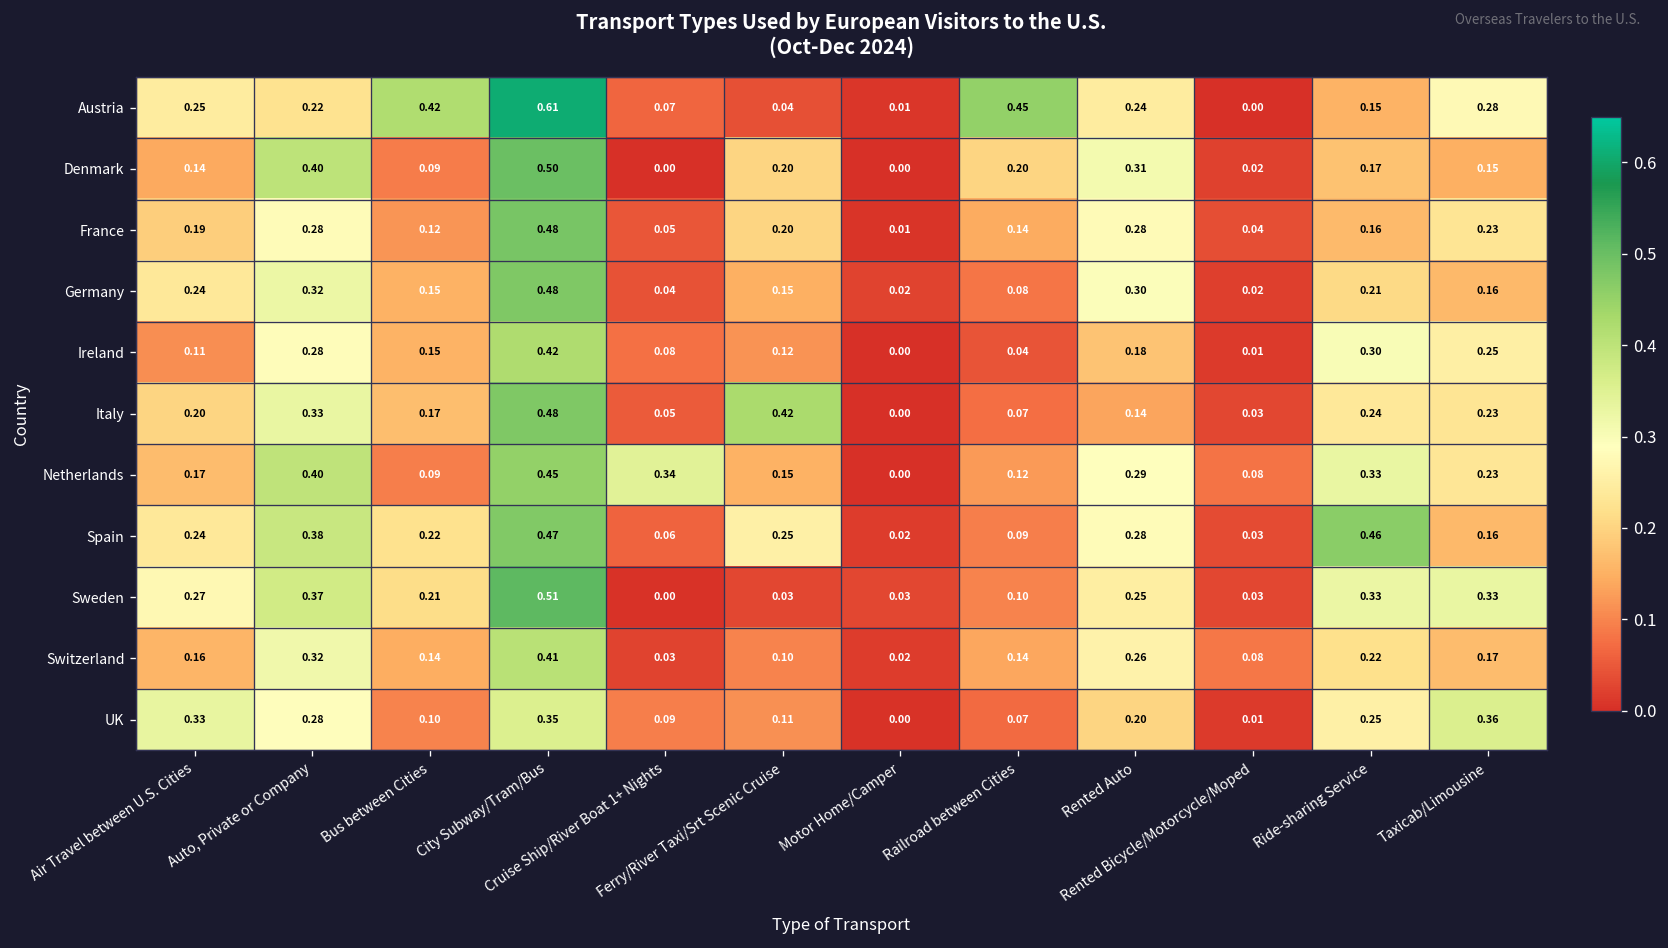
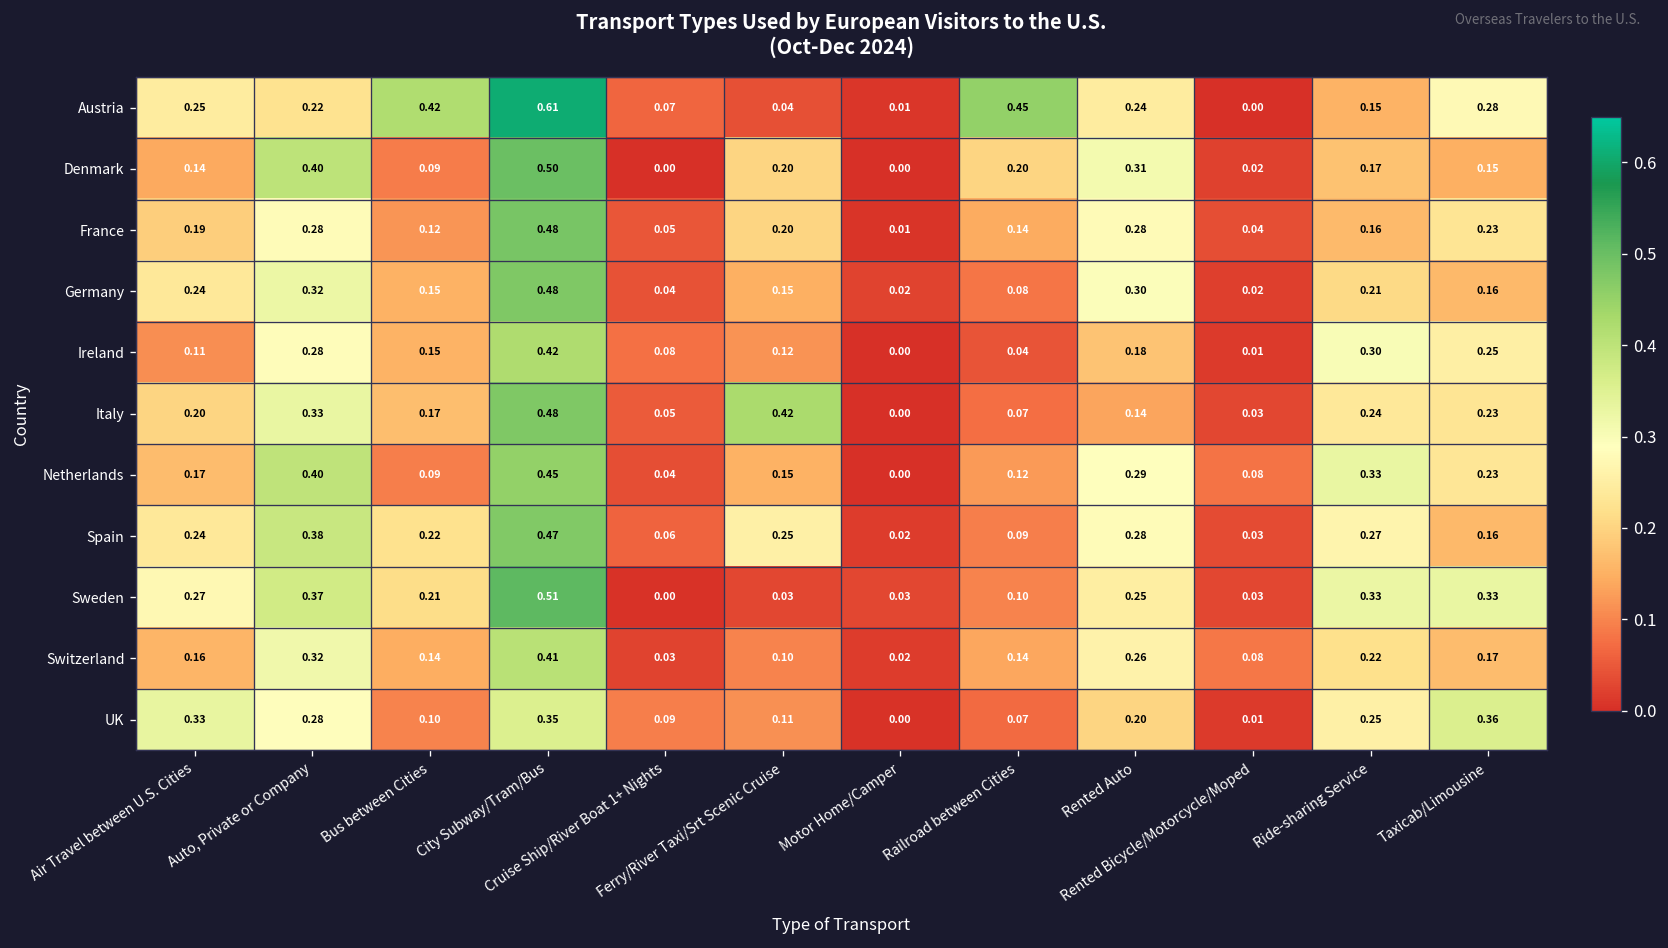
  {
    "Austria": {
      "Air Travel between U.S. Cities": 0.25,
      "Auto, Private or Company": 0.22,
      "Bus between Cities": 0.42,
      "City Subway/Tram/Bus": 0.61,
      "Cruise Ship/River Boat 1+ Nights": 0.07,
      "Ferry/River Taxi/Srt Scenic Cruise": 0.04,
      "Motor Home/Camper": 0.01,
      "Railroad between Cities": 0.45,
      "Rented Auto": 0.24,
      "Rented Bicycle/Motorcycle/Moped": 0.00,
      "Ride-sharing Service": 0.15,
      "Taxicab/Limousine": 0.28
    },
    "Denmark": {
      "Air Travel between U.S. Cities": 0.14,
      "Auto, Private or Company": 0.40,
      "Bus between Cities": 0.09,
      "City Subway/Tram/Bus": 0.50,
      "Cruise Ship/River Boat 1+ Nights": 0.00,
      "Ferry/River Taxi/Srt Scenic Cruise": 0.20,
      "Motor Home/Camper": 0.00,
      "Railroad between Cities": 0.20,
      "Rented Auto": 0.31,
      "Rented Bicycle/Motorcycle/Moped": 0.02,
      "Ride-sharing Service": 0.17,
      "Taxicab/Limousine": 0.15
    },
    "France": {
      "Air Travel between U.S. Cities": 0.19,
      "Auto, Private or Company": 0.28,
      "Bus between Cities": 0.12,
      "City Subway/Tram/Bus": 0.48,
      "Cruise Ship/River Boat 1+ Nights": 0.05,
      "Ferry/River Taxi/Srt Scenic Cruise": 0.20,
      "Motor Home/Camper": 0.01,
      "Railroad between Cities": 0.14,
      "Rented Auto": 0.28,
      "Rented Bicycle/Motorcycle/Moped": 0.04,
      "Ride-sharing Service": 0.16,
      "Taxicab/Limousine": 0.23
    },
    "Germany": {
      "Air Travel between U.S. Cities": 0.24,
      "Auto, Private or Company": 0.32,
      "Bus between Cities": 0.15,
      "City Subway/Tram/Bus": 0.48,
      "Cruise Ship/River Boat 1+ Nights": 0.04,
      "Ferry/River Taxi/Srt Scenic Cruise": 0.15,
      "Motor Home/Camper": 0.02,
      "Railroad between Cities": 0.08,
      "Rented Auto": 0.30,
      "Rented Bicycle/Motorcycle/Moped": 0.02,
      "Ride-sharing Service": 0.21,
      "Taxicab/Limousine": 0.16
    },
    "Ireland": {
      "Air Travel between U.S. Cities": 0.11,
      "Auto, Private or Company": 0.28,
      "Bus between Cities": 0.15,
      "City Subway/Tram/Bus": 0.42,
      "Cruise Ship/River Boat 1+ Nights": 0.08,
      "Ferry/River Taxi/Srt Scenic Cruise": 0.12,
      "Motor Home/Camper": 0.00,
      "Railroad between Cities": 0.04,
      "Rented Auto": 0.18,
      "Rented Bicycle/Motorcycle/Moped": 0.01,
      "Ride-sharing Service": 0.30,
      "Taxicab/Limousine": 0.25
    },
    "Italy": {
      "Air Travel between U.S. Cities": 0.20,
      "Auto, Private or Company": 0.33,
      "Bus between Cities": 0.17,
      "City Subway/Tram/Bus": 0.48,
      "Cruise Ship/River Boat 1+ Nights": 0.05,
      "Ferry/River Taxi/Srt Scenic Cruise": 0.42,
      "Motor Home/Camper": 0.00,
      "Railroad between Cities": 0.07,
      "Rented Auto": 0.14,
      "Rented Bicycle/Motorcycle/Moped": 0.03,
      "Ride-sharing Service": 0.24,
      "Taxicab/Limousine": 0.23
    },
    "Netherlands": {
      "Air Travel between U.S. Cities": 0.17,
      "Auto, Private or Company": 0.40,
      "Bus between Cities": 0.09,
      "City Subway/Tram/Bus": 0.45,
-     "Cruise Ship/River Boat 1+ Nights": 0.34,
+     "Cruise Ship/River Boat 1+ Nights": 0.04,
      "Ferry/River Taxi/Srt Scenic Cruise": 0.15,
      "Motor Home/Camper": 0.00,
      "Railroad between Cities": 0.12,
      "Rented Auto": 0.29,
      "Rented Bicycle/Motorcycle/Moped": 0.08,
      "Ride-sharing Service": 0.33,
      "Taxicab/Limousine": 0.23
    },
    "Spain": {
      "Air Travel between U.S. Cities": 0.24,
      "Auto, Private or Company": 0.38,
      "Bus between Cities": 0.22,
      "City Subway/Tram/Bus": 0.47,
      "Cruise Ship/River Boat 1+ Nights": 0.06,
      "Ferry/River Taxi/Srt Scenic Cruise": 0.25,
      "Motor Home/Camper": 0.02,
      "Railroad between Cities": 0.09,
      "Rented Auto": 0.28,
      "Rented Bicycle/Motorcycle/Moped": 0.03,
-     "Ride-sharing Service": 0.46,
+     "Ride-sharing Service": 0.27,
      "Taxicab/Limousine": 0.16
    },
    "Sweden": {
      "Air Travel between U.S. Cities": 0.27,
      "Auto, Private or Company": 0.37,
      "Bus between Cities": 0.21,
      "City Subway/Tram/Bus": 0.51,
      "Cruise Ship/River Boat 1+ Nights": 0.00,
      "Ferry/River Taxi/Srt Scenic Cruise": 0.03,
      "Motor Home/Camper": 0.03,
      "Railroad between Cities": 0.10,
      "Rented Auto": 0.25,
      "Rented Bicycle/Motorcycle/Moped": 0.03,
      "Ride-sharing Service": 0.33,
      "Taxicab/Limousine": 0.33
    },
    "Switzerland": {
      "Air Travel between U.S. Cities": 0.16,
      "Auto, Private or Company": 0.32,
      "Bus between Cities": 0.14,
      "City Subway/Tram/Bus": 0.41,
      "Cruise Ship/River Boat 1+ Nights": 0.03,
      "Ferry/River Taxi/Srt Scenic Cruise": 0.10,
      "Motor Home/Camper": 0.02,
      "Railroad between Cities": 0.14,
      "Rented Auto": 0.26,
      "Rented Bicycle/Motorcycle/Moped": 0.08,
      "Ride-sharing Service": 0.22,
      "Taxicab/Limousine": 0.17
    },
    "UK": {
      "Air Travel between U.S. Cities": 0.33,
      "Auto, Private or Company": 0.28,
      "Bus between Cities": 0.10,
      "City Subway/Tram/Bus": 0.35,
      "Cruise Ship/River Boat 1+ Nights": 0.09,
      "Ferry/River Taxi/Srt Scenic Cruise": 0.11,
      "Motor Home/Camper": 0.00,
      "Railroad between Cities": 0.07,
      "Rented Auto": 0.20,
      "Rented Bicycle/Motorcycle/Moped": 0.01,
      "Ride-sharing Service": 0.25,
      "Taxicab/Limousine": 0.36
    }
  }
